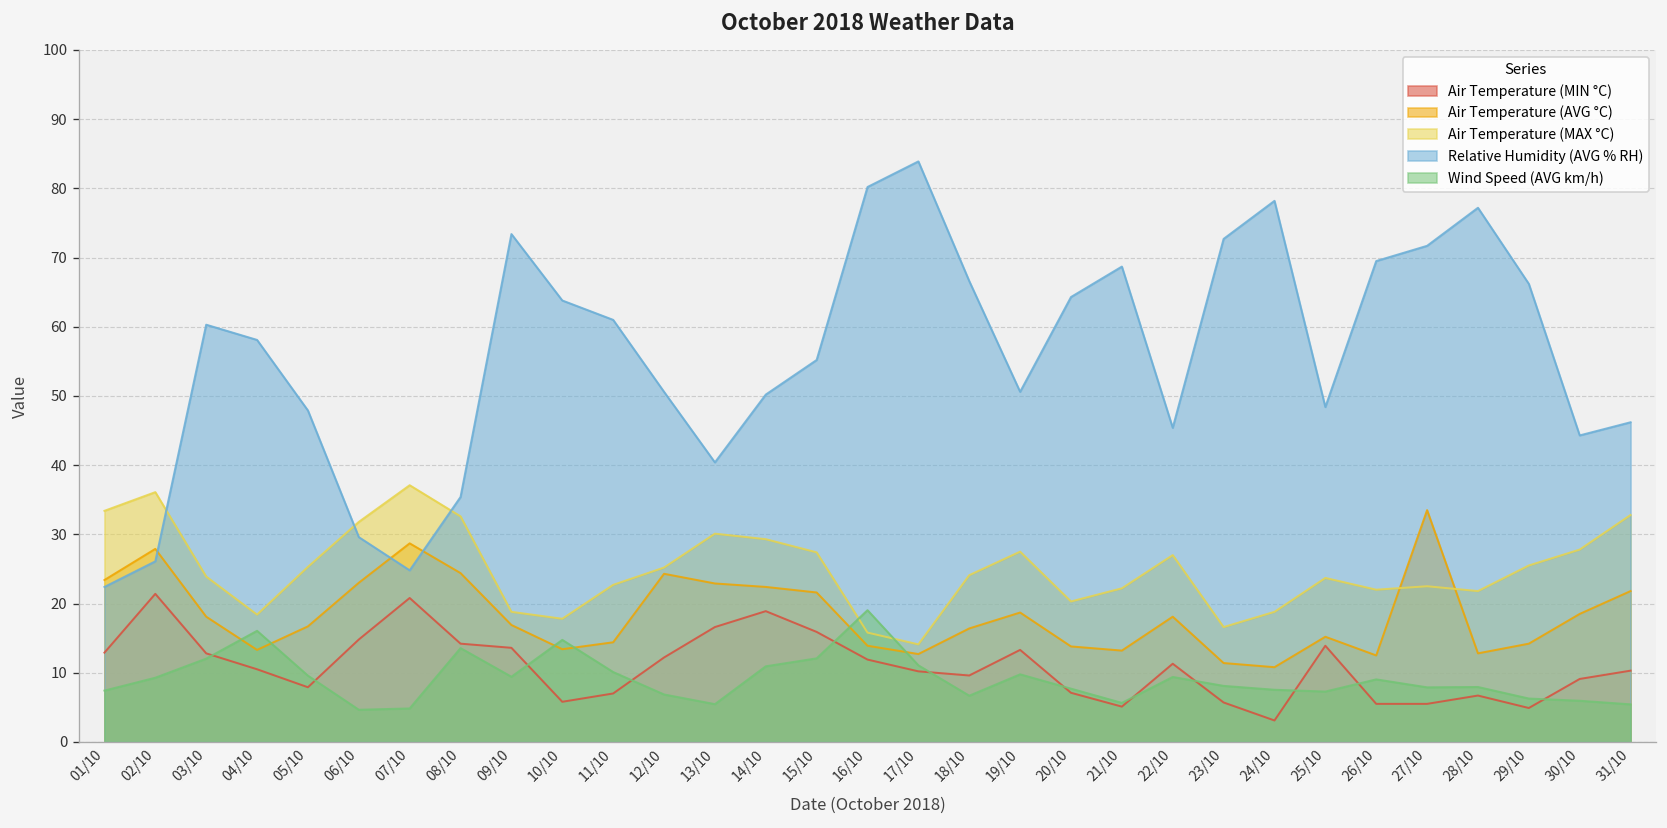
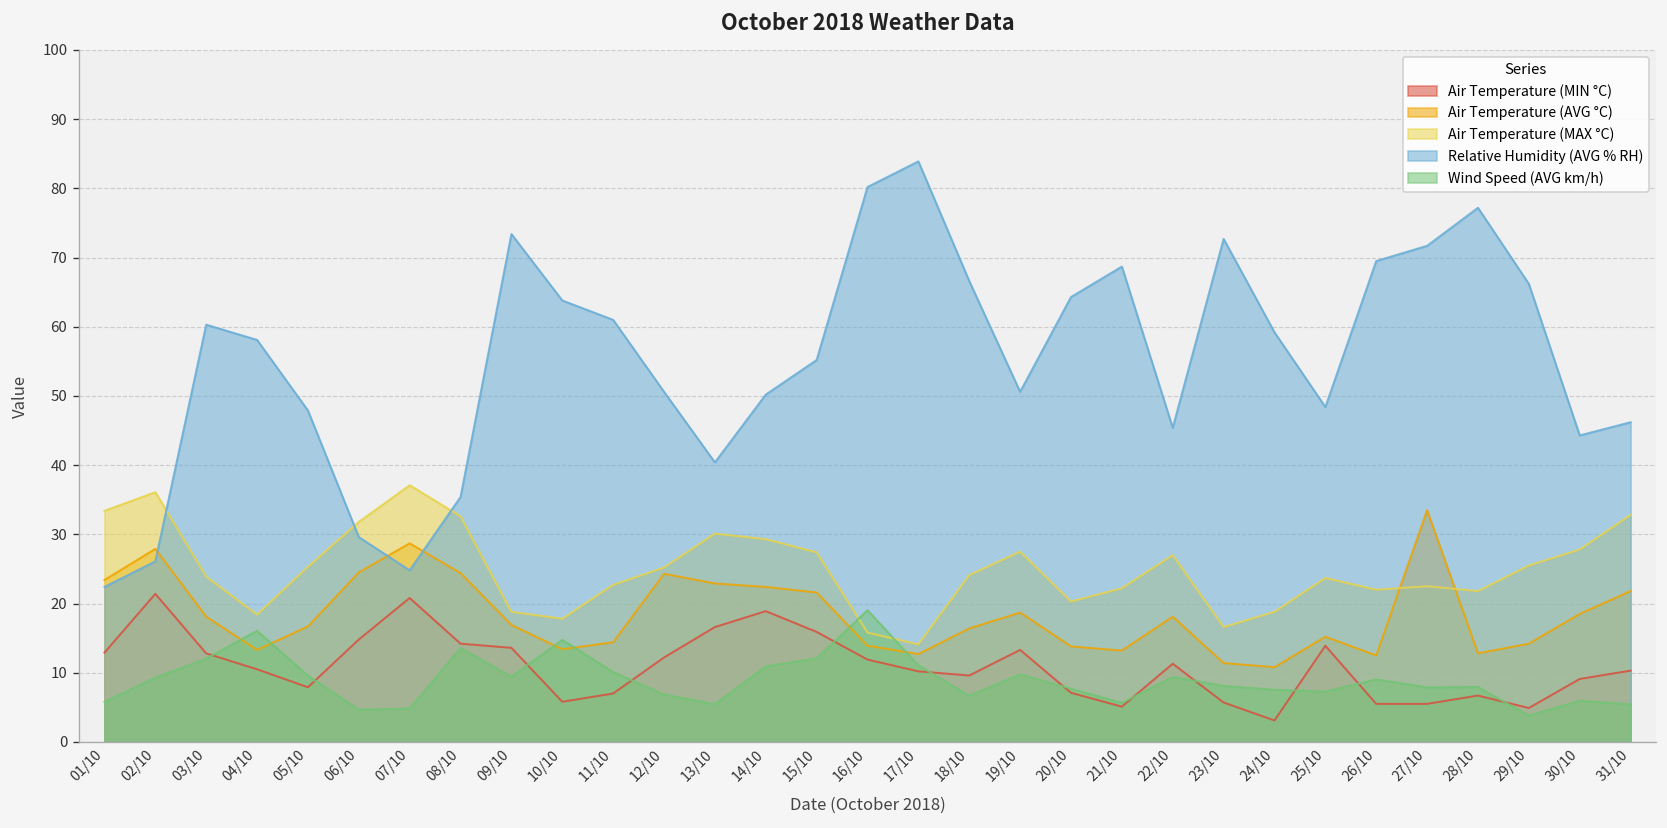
  {
    "Air Temperature (MIN °C)": {
      "01/10": 13,
      "02/10": 21,
      "03/10": 13,
      "04/10": 11,
      "05/10": 8,
      "06/10": 15,
      "07/10": 21,
      "08/10": 14,
      "09/10": 14,
      "10/10": 6,
      "11/10": 7,
      "12/10": 12,
      "13/10": 17,
      "14/10": 19,
      "15/10": 16,
      "16/10": 12,
      "17/10": 10,
      "18/10": 10,
      "19/10": 13,
      "20/10": 7,
      "21/10": 5,
      "22/10": 11,
      "23/10": 6,
      "24/10": 3,
      "25/10": 14,
      "26/10": 6,
      "27/10": 6,
      "28/10": 7,
      "29/10": 5,
      "30/10": 9,
      "31/10": 10
    },
    "Air Temperature (AVG °C)": {
      "01/10": 23,
      "02/10": 28,
      "03/10": 18,
      "04/10": 13,
      "05/10": 17,
-     "06/10": 23,
+     "06/10": 25,
      "07/10": 29,
      "08/10": 24,
      "09/10": 17,
      "10/10": 13,
      "11/10": 14,
      "12/10": 24,
      "13/10": 23,
      "14/10": 22,
      "15/10": 22,
      "16/10": 14,
      "17/10": 13,
      "18/10": 16,
      "19/10": 19,
      "20/10": 14,
      "21/10": 13,
      "22/10": 18,
      "23/10": 11,
      "24/10": 11,
      "25/10": 15,
      "26/10": 13,
      "27/10": 34,
      "28/10": 13,
      "29/10": 14,
      "30/10": 19,
      "31/10": 22
    },
    "Air Temperature (MAX °C)": {
      "01/10": 33,
      "02/10": 36,
      "03/10": 24,
      "04/10": 18,
      "05/10": 25,
      "06/10": 32,
      "07/10": 37,
      "08/10": 33,
      "09/10": 19,
      "10/10": 18,
      "11/10": 23,
      "12/10": 25,
      "13/10": 30,
      "14/10": 29,
      "15/10": 27,
      "16/10": 16,
      "17/10": 14,
      "18/10": 24,
      "19/10": 28,
      "20/10": 20,
      "21/10": 22,
      "22/10": 27,
      "23/10": 17,
      "24/10": 19,
      "25/10": 24,
      "26/10": 22,
      "27/10": 23,
      "28/10": 22,
      "29/10": 26,
      "30/10": 28,
      "31/10": 33
    },
    "Relative Humidity (AVG % RH)": {
      "01/10": 22,
      "02/10": 26,
      "03/10": 60,
      "04/10": 58,
      "05/10": 48,
      "06/10": 30,
      "07/10": 25,
      "08/10": 35,
      "09/10": 73,
      "10/10": 64,
      "11/10": 61,
      "12/10": 51,
      "13/10": 40,
      "14/10": 50,
      "15/10": 55,
      "16/10": 80,
      "17/10": 84,
      "18/10": 67,
      "19/10": 51,
      "20/10": 64,
      "21/10": 69,
      "22/10": 45,
      "23/10": 73,
-     "24/10": 78,
+     "24/10": 59,
      "25/10": 48,
      "26/10": 70,
      "27/10": 72,
      "28/10": 77,
      "29/10": 66,
      "30/10": 44,
      "31/10": 46
    },
    "Wind Speed (AVG km/h)": {
-     "01/10": 7,
+     "01/10": 6,
      "02/10": 9,
      "03/10": 12,
      "04/10": 16,
      "05/10": 10,
      "06/10": 5,
      "07/10": 5,
      "08/10": 14,
      "09/10": 9,
      "10/10": 15,
      "11/10": 10,
      "12/10": 7,
      "13/10": 5,
      "14/10": 11,
      "15/10": 12,
      "16/10": 19,
      "17/10": 11,
      "18/10": 7,
      "19/10": 10,
      "20/10": 8,
      "21/10": 6,
      "22/10": 9,
      "23/10": 8,
      "24/10": 8,
      "25/10": 7,
      "26/10": 9,
      "27/10": 8,
      "28/10": 8,
-     "29/10": 6,
+     "29/10": 4,
      "30/10": 6,
      "31/10": 5
    }
  }
